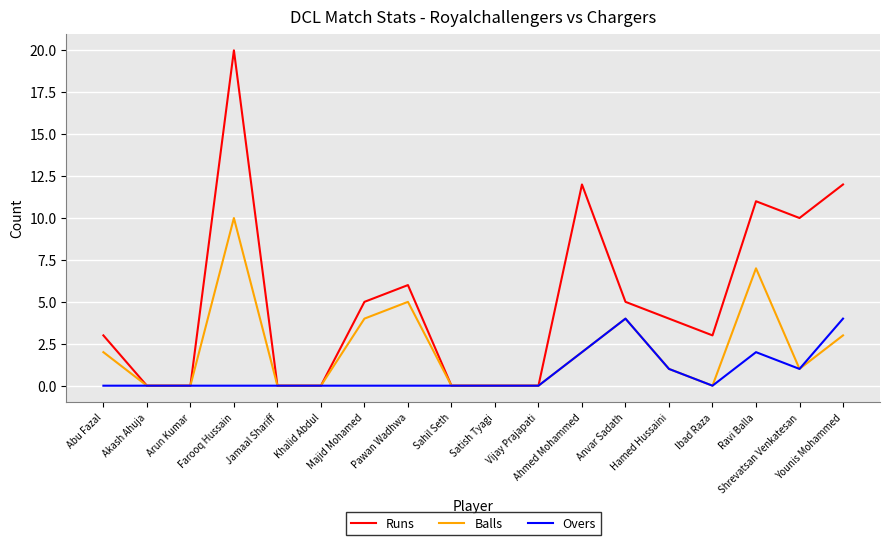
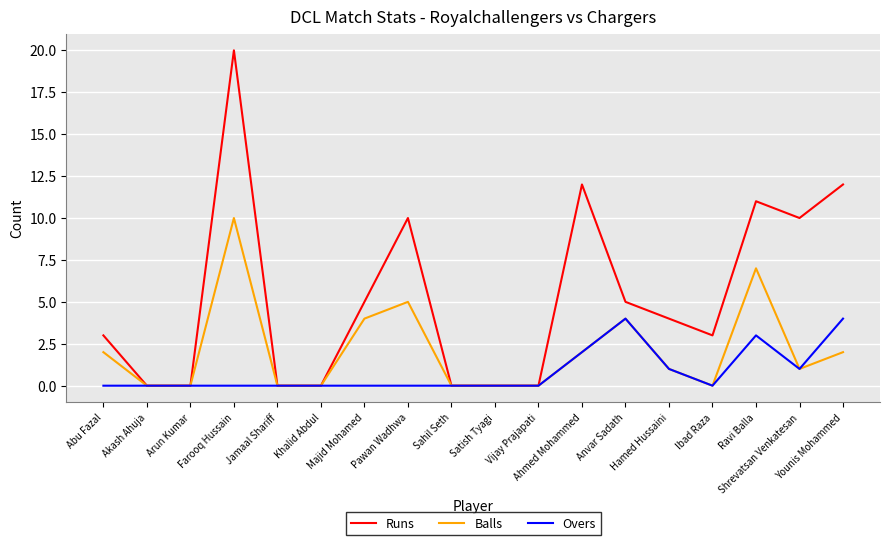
  {
    "Runs": {
      "Abu Fazal": 3,
      "Farooq Hussain": 20,
      "Majid Mohamed": 5,
-     "Pawan Wadhwa": 6,
+     "Pawan Wadhwa": 10,
      "Ahmed Mohammed": 12,
      "Anvar Sadath": 5,
      "Hamed Hussaini": 4,
      "Ibad Raza": 3,
      "Ravi Balla": 11,
      "Shrevatsan Venkatesan": 10,
      "Younis Mohammed": 12
    },
    "Balls": {
      "Abu Fazal": 2,
      "Farooq Hussain": 10,
      "Majid Mohamed": 4,
      "Pawan Wadhwa": 5,
      "Ravi Balla": 7,
-     "Younis Mohammed": 3
+     "Younis Mohammed": 2
    },
    "Overs": {
      "Abu Fazal": 0,
      "Farooq Hussain": 0,
      "Majid Mohamed": 0,
      "Pawan Wadhwa": 0,
-     "Ravi Balla": 2,
+     "Ravi Balla": 3,
      "Younis Mohammed": 4
    }
  }
